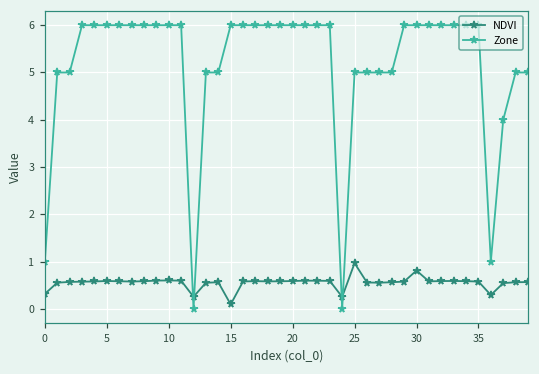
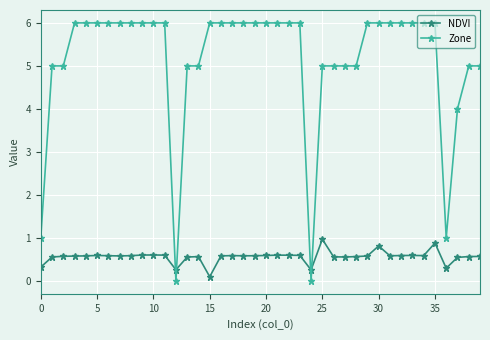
  {
    "NDVI": {
      "0": 0.3,
      "5": 0.6,
      "10": 0.6,
      "15": 0.1,
      "20": 0.6,
      "25": 1.0,
      "30": 0.8,
-     "35": 0.6
+     "35": 0.9
    },
    "Zone": {
      "0": 1.0,
      "5": 6.0,
      "10": 6.0,
      "15": 6.0,
      "20": 6.0,
      "25": 5.0,
      "30": 6.0
    }
  }
